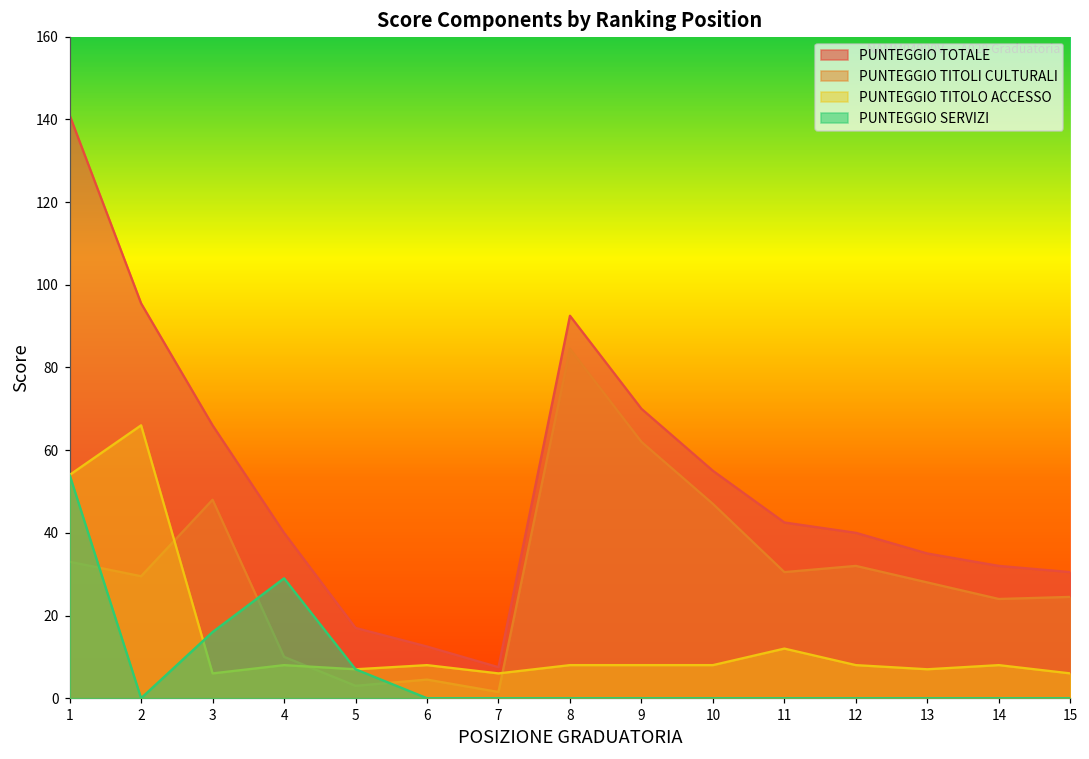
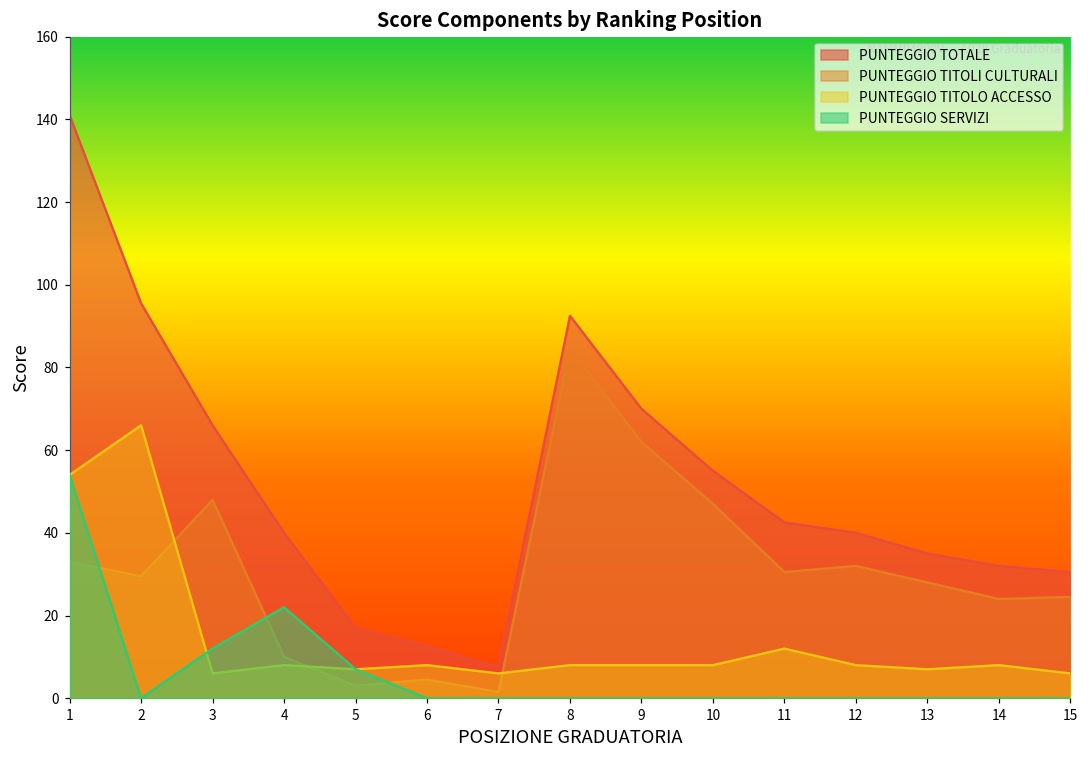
  {
    "PUNTEGGIO SERVIZI": {
      "2": 0,
-     "3": 16,
-     "4": 29,
+     "3": 12,
+     "4": 22,
      "6": 0,
      "7": 0,
      "8": 0,
      "9": 0,
      "10": 0,
      "11": 0,
      "12": 0,
      "13": 0,
      "14": 0,
      "15": 0
    }
  }
